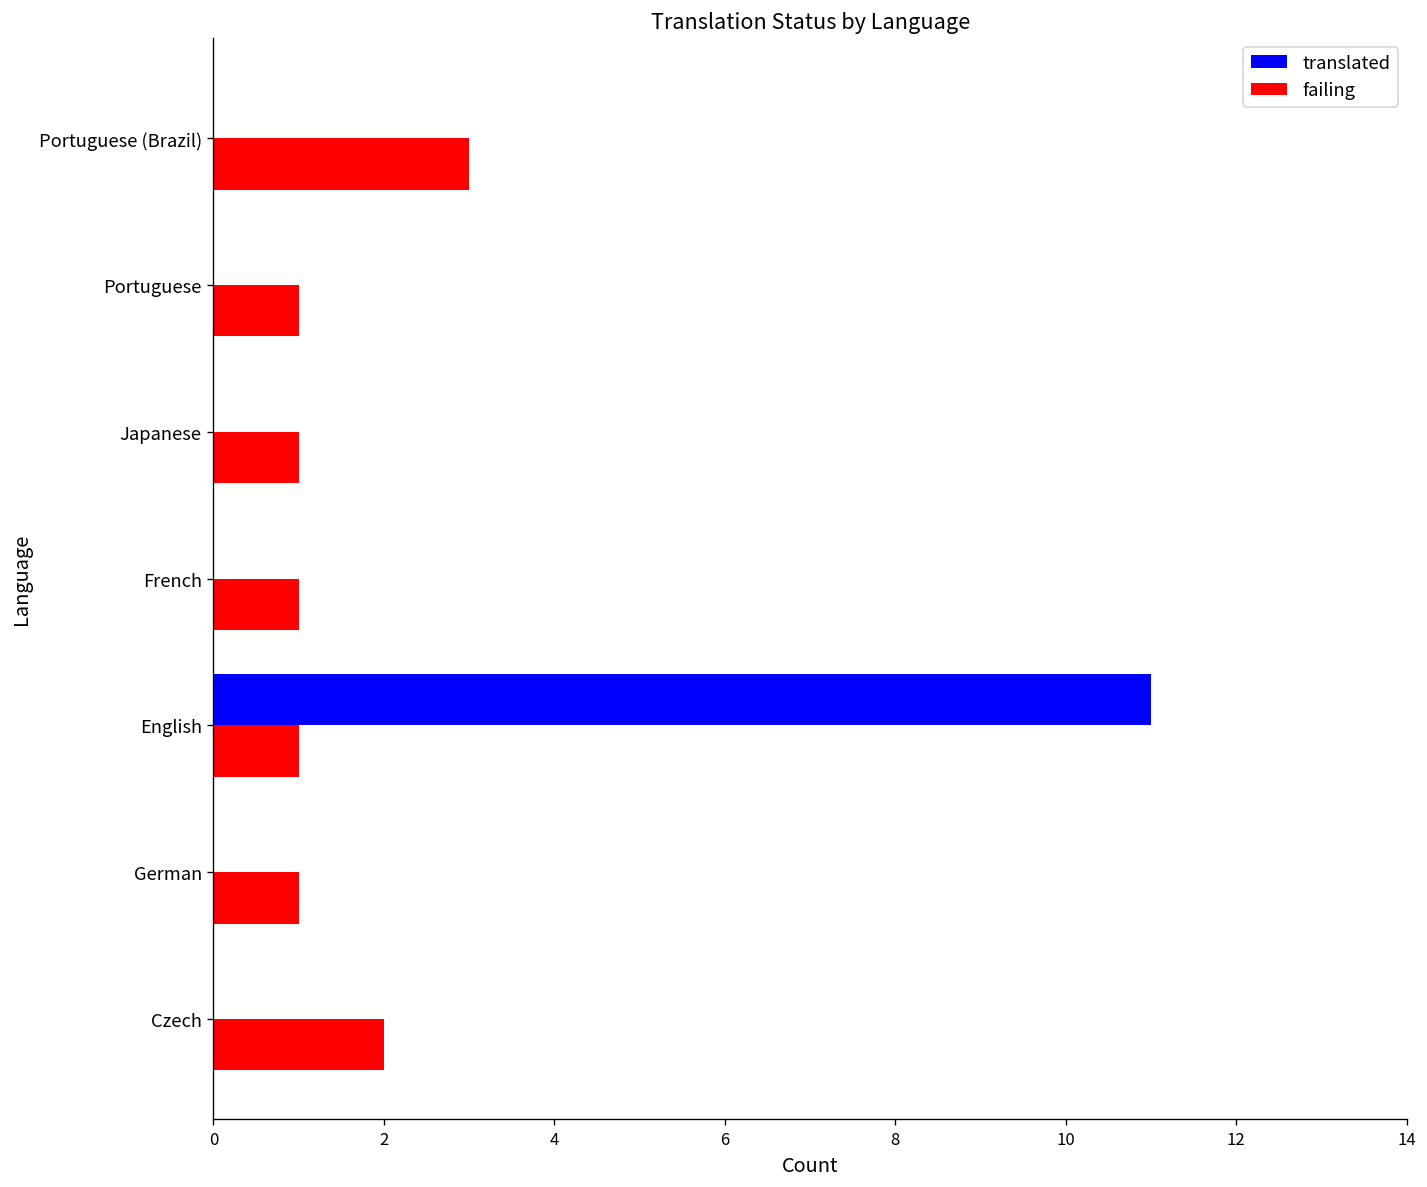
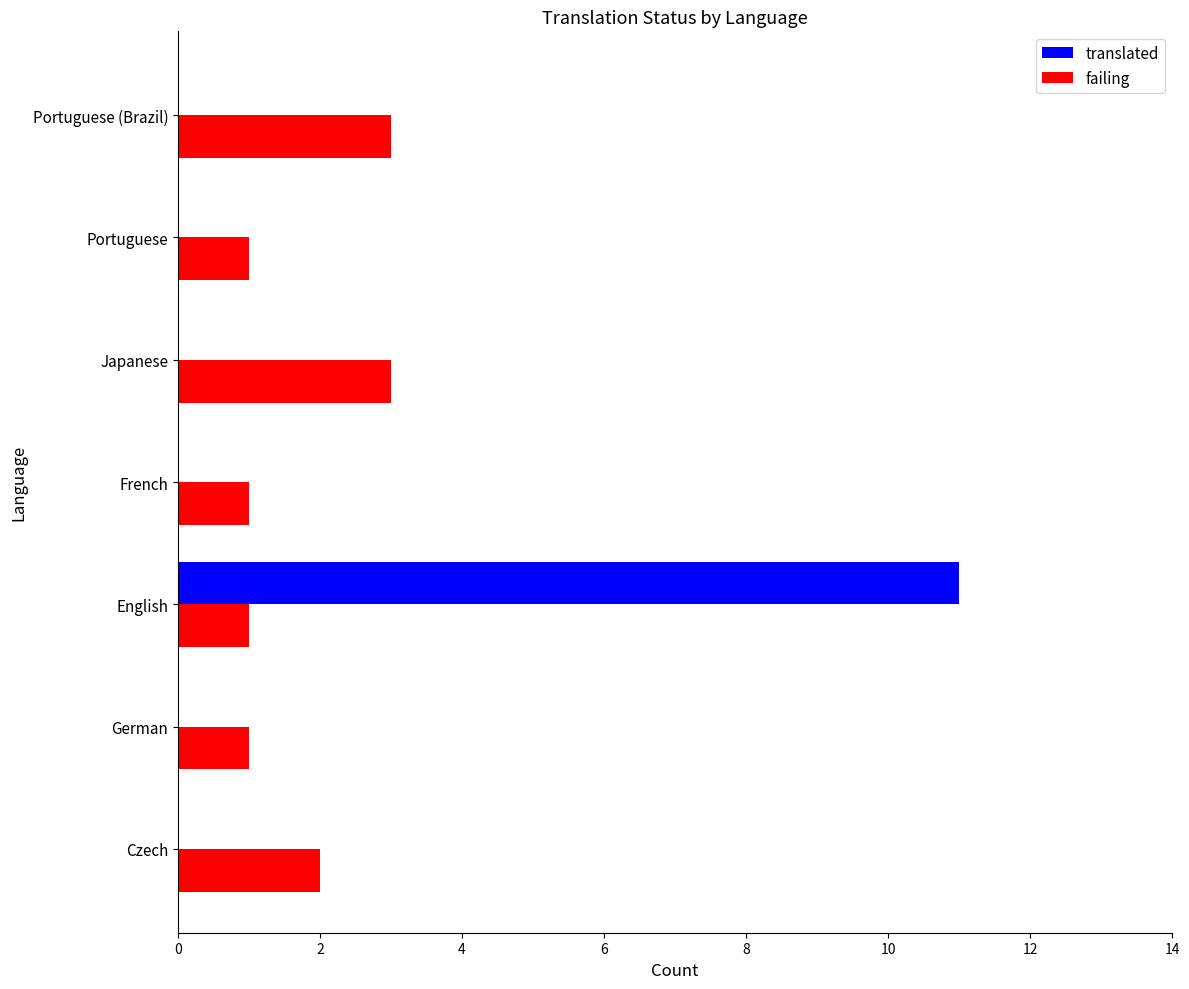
  {
    "translated": {
      "Portuguese (Brazil)": 0,
      "Portuguese": 0,
      "Japanese": 0,
      "French": 0,
      "English": 11,
      "German": 0,
      "Czech": 0
    },
    "failing": {
      "Portuguese (Brazil)": 3,
      "Portuguese": 1,
-     "Japanese": 1,
+     "Japanese": 3,
      "French": 1,
      "English": 1,
      "German": 1,
      "Czech": 2
    }
  }
